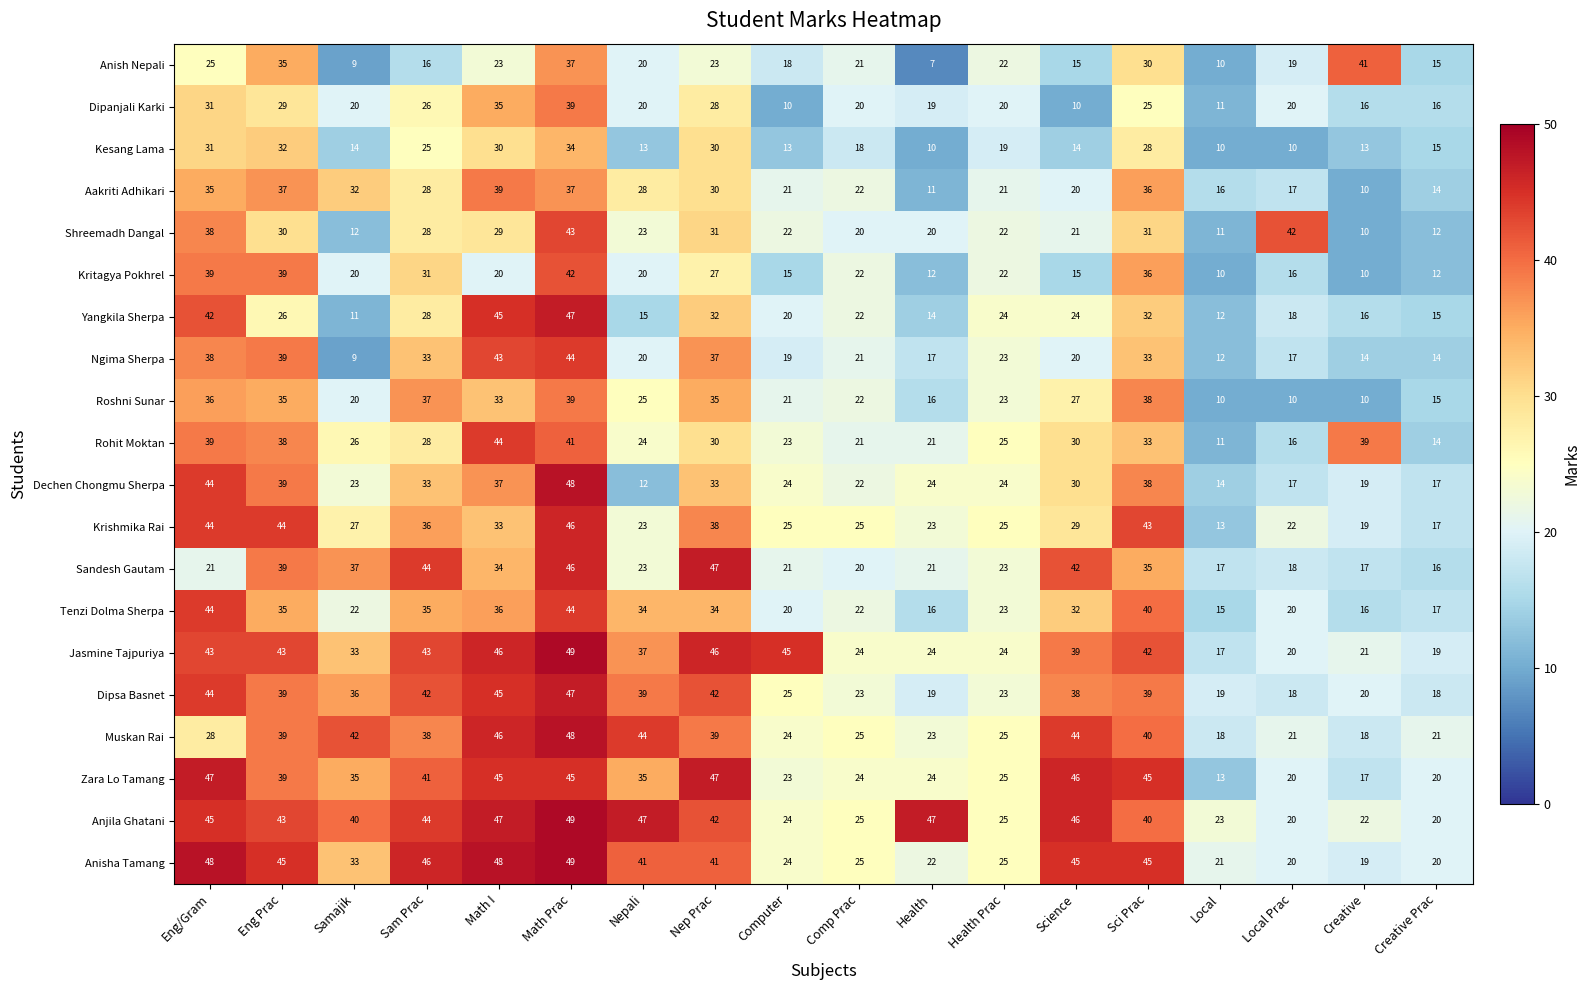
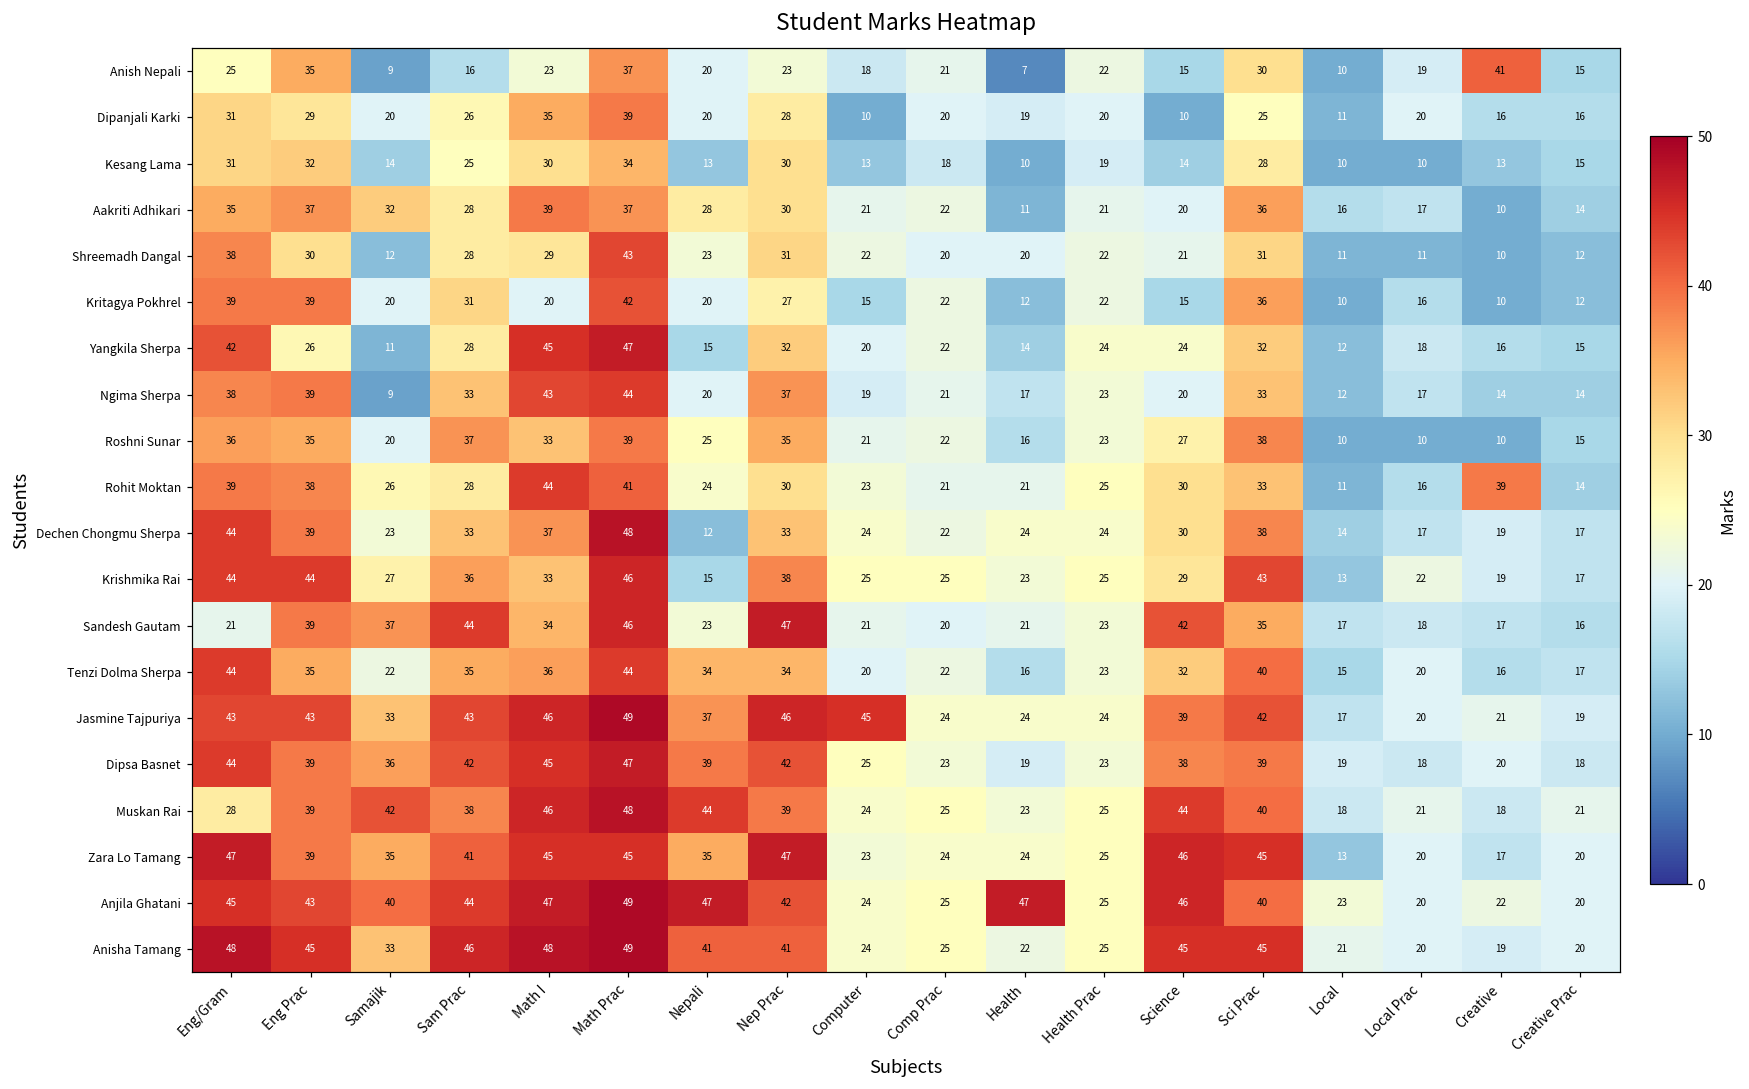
  {
    "Shreemadh Dangal": {
      "Eng/Gram": 38,
      "Eng Prac": 30,
      "Samajik": 12,
      "Sam Prac": 28,
      "Math I": 29,
      "Math Prac": 43,
      "Nepali": 23,
      "Nep Prac": 31,
      "Computer": 22,
      "Comp Prac": 20,
      "Health": 20,
      "Health Prac": 22,
      "Science": 21,
      "Sci Prac": 31,
      "Local": 11,
-     "Local Prac": 42,
+     "Local Prac": 11,
      "Creative": 10,
      "Creative Prac": 12
    },
    "Krishmika Rai": {
      "Eng/Gram": 44,
      "Eng Prac": 44,
      "Samajik": 27,
      "Sam Prac": 36,
      "Math I": 33,
      "Math Prac": 46,
-     "Nepali": 23,
+     "Nepali": 15,
      "Nep Prac": 38,
      "Computer": 25,
      "Comp Prac": 25,
      "Health": 23,
      "Health Prac": 25,
      "Science": 29,
      "Sci Prac": 43,
      "Local": 13,
      "Local Prac": 22,
      "Creative": 19,
      "Creative Prac": 17
    }
  }
